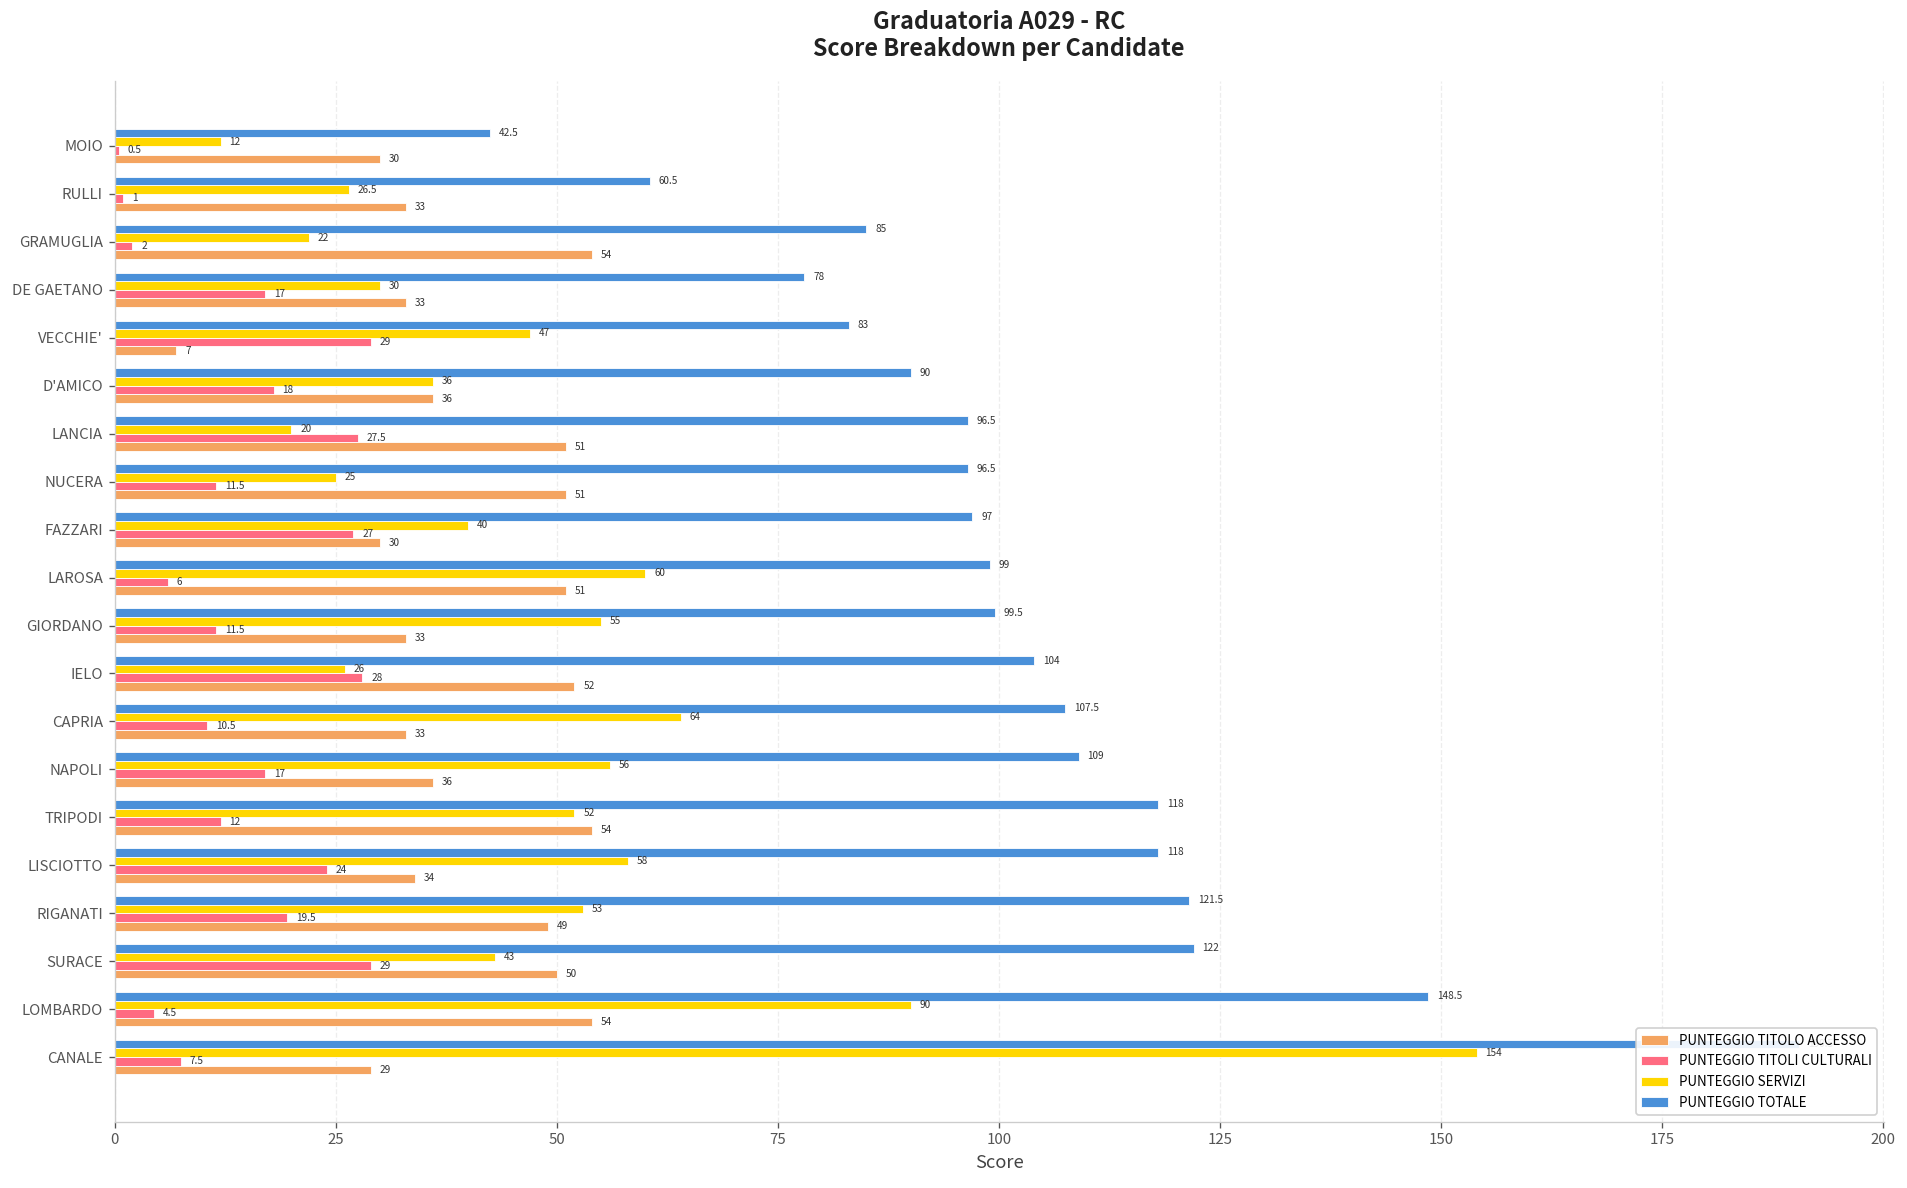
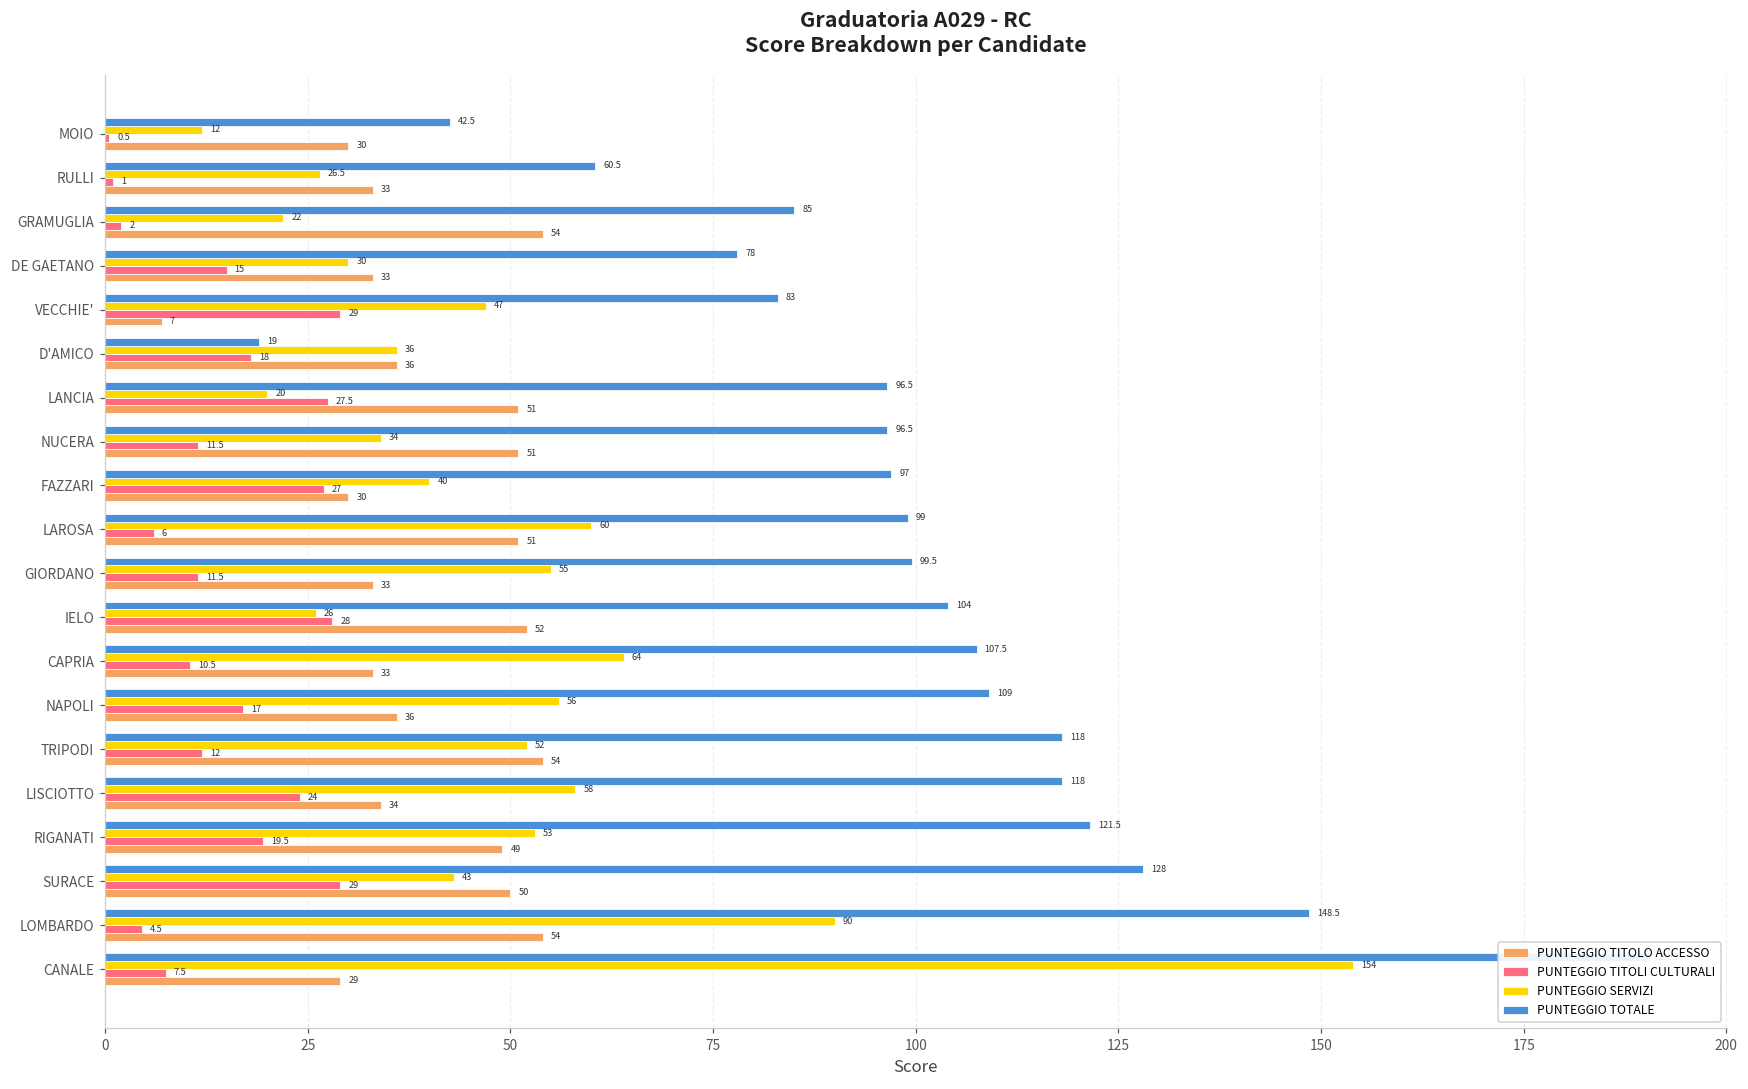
  {
    "PUNTEGGIO TITOLO ACCESSO": {
      "MOIO": 30,
      "RULLI": 33,
      "GRAMUGLIA": 54,
      "DE GAETANO": 33,
      "VECCHIE'": 7,
      "D'AMICO": 36,
      "LANCIA": 51,
      "NUCERA": 51,
      "FAZZARI": 30,
      "LAROSA": 51,
      "GIORDANO": 33,
      "IELO": 52,
      "CAPRIA": 33,
      "NAPOLI": 36,
      "TRIPODI": 54,
      "LISCIOTTO": 34,
      "RIGANATI": 49,
      "SURACE": 50,
      "LOMBARDO": 54,
      "CANALE": 29
    },
    "PUNTEGGIO TITOLI CULTURALI": {
      "MOIO": 0.5,
      "RULLI": 1,
      "GRAMUGLIA": 2,
-     "DE GAETANO": 17,
+     "DE GAETANO": 15,
      "VECCHIE'": 29,
      "D'AMICO": 18,
      "LANCIA": 27.5,
      "NUCERA": 11.5,
      "FAZZARI": 27,
      "LAROSA": 6,
      "GIORDANO": 11.5,
      "IELO": 28,
      "CAPRIA": 10.5,
      "NAPOLI": 17,
      "TRIPODI": 12,
      "LISCIOTTO": 24,
      "RIGANATI": 19.5,
      "SURACE": 29,
      "LOMBARDO": 4.5,
      "CANALE": 7.5
    },
    "PUNTEGGIO SERVIZI": {
      "MOIO": 12,
      "RULLI": 26.5,
      "GRAMUGLIA": 22,
      "DE GAETANO": 30,
      "VECCHIE'": 47,
      "D'AMICO": 36,
      "LANCIA": 20,
-     "NUCERA": 25,
+     "NUCERA": 34,
      "FAZZARI": 40,
      "LAROSA": 60,
      "GIORDANO": 55,
      "IELO": 26,
      "CAPRIA": 64,
      "NAPOLI": 56,
      "TRIPODI": 52,
      "LISCIOTTO": 58,
      "RIGANATI": 53,
      "SURACE": 43,
      "LOMBARDO": 90,
      "CANALE": 154
    },
    "PUNTEGGIO TOTALE": {
      "MOIO": 42.5,
      "RULLI": 60.5,
      "GRAMUGLIA": 85,
      "DE GAETANO": 78,
      "VECCHIE'": 83,
-     "D'AMICO": 90,
+     "D'AMICO": 19,
      "LANCIA": 96.5,
      "NUCERA": 96.5,
      "FAZZARI": 97,
      "LAROSA": 99,
      "GIORDANO": 99.5,
      "IELO": 104,
      "CAPRIA": 107.5,
      "NAPOLI": 109,
      "TRIPODI": 118,
      "LISCIOTTO": 118,
      "RIGANATI": 121.5,
-     "SURACE": 122,
+     "SURACE": 128,
      "LOMBARDO": 148.5
    }
  }
